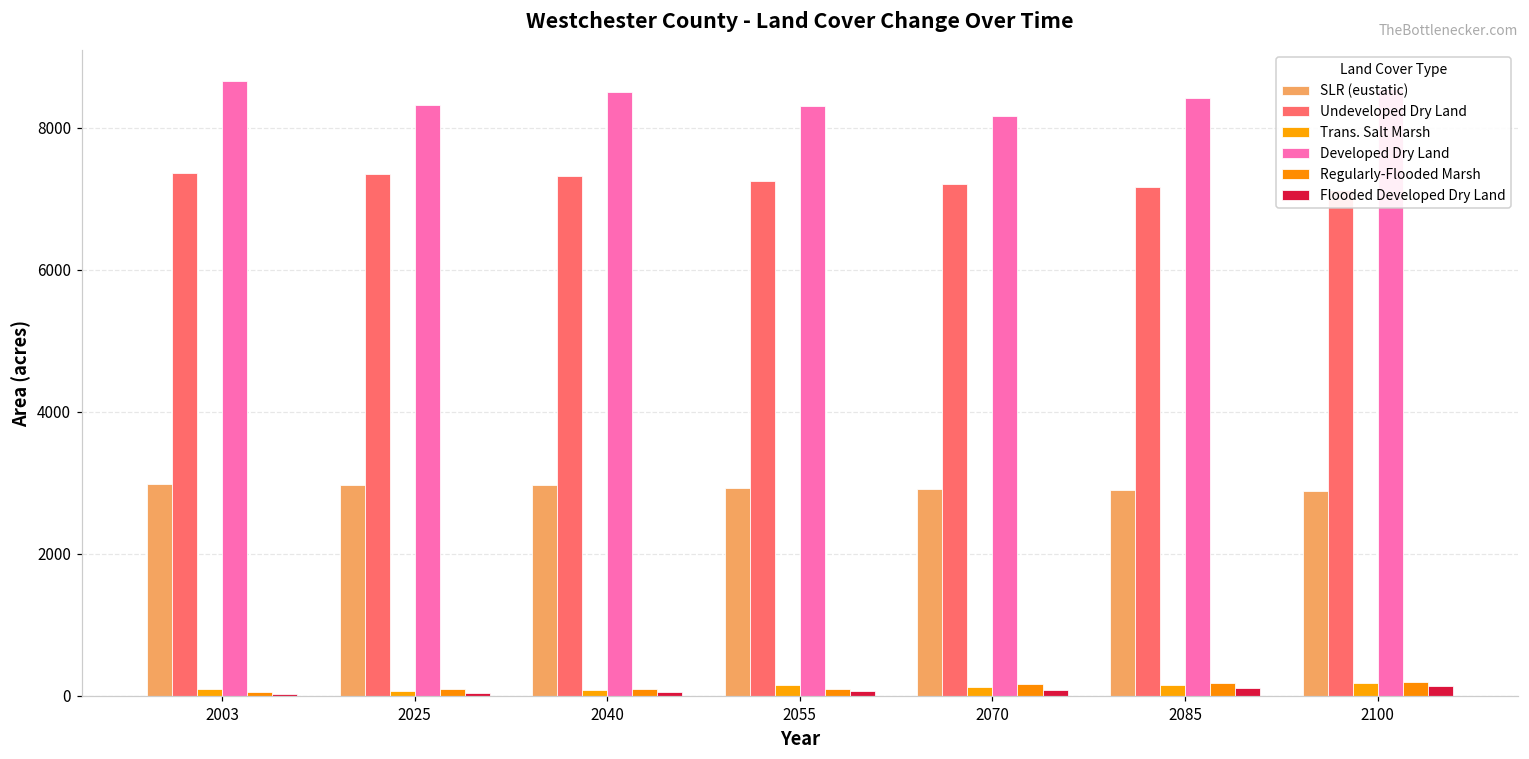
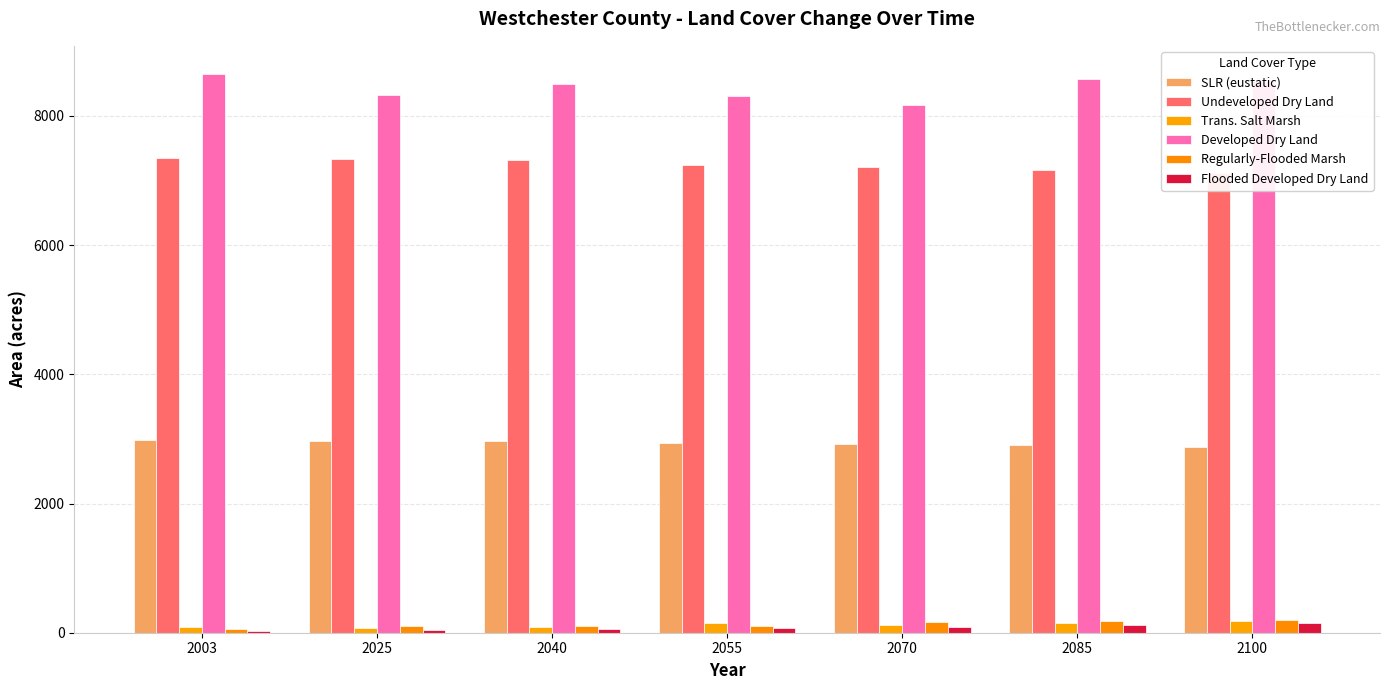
  {
    "Developed Dry Land": {
      "2003": 8700,
      "2025": 8300,
      "2040": 8500,
      "2055": 8300,
      "2070": 8200,
-     "2085": 8400
+     "2085": 8600
    },
    "Flooded Developed Dry Land": {
      "2025": 0,
      "2040": 100,
      "2055": 100,
      "2070": 100,
      "2085": 100,
      "2100": 100
    }
  }
